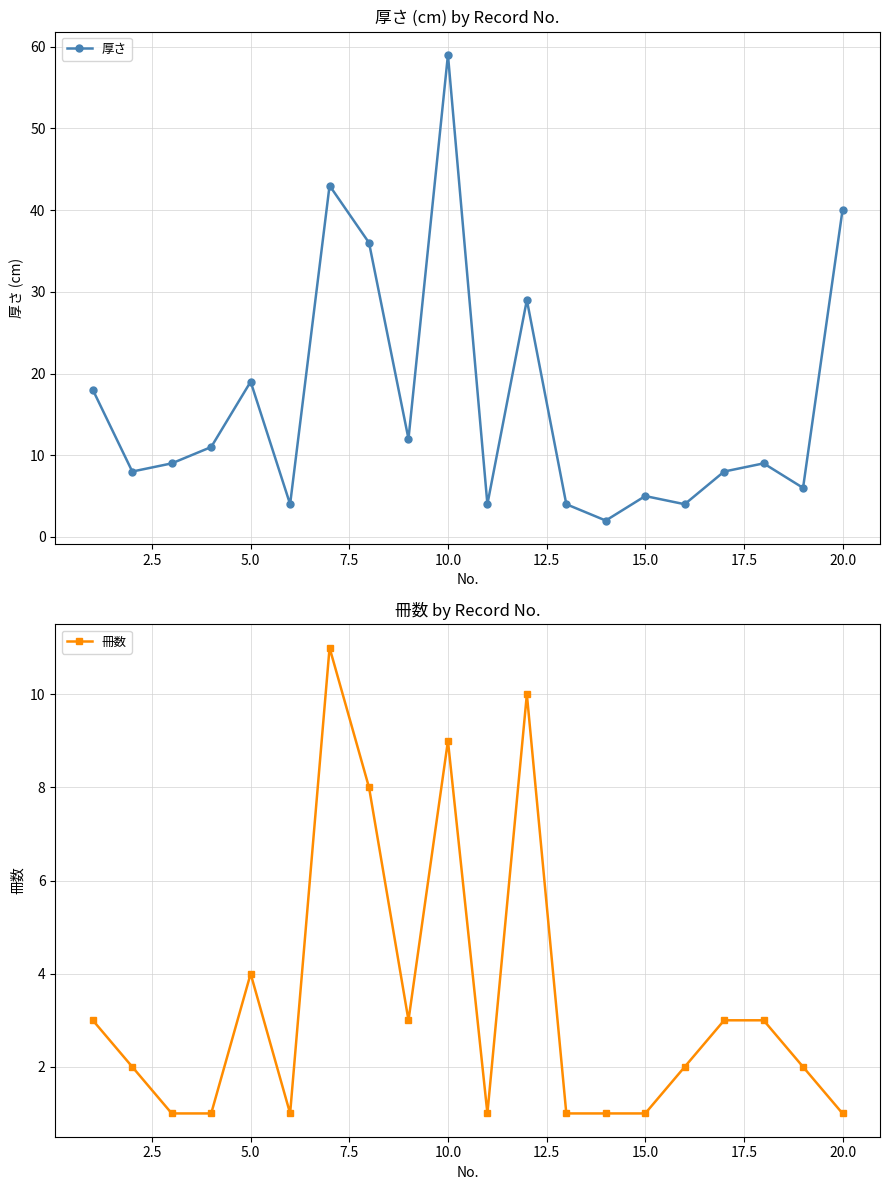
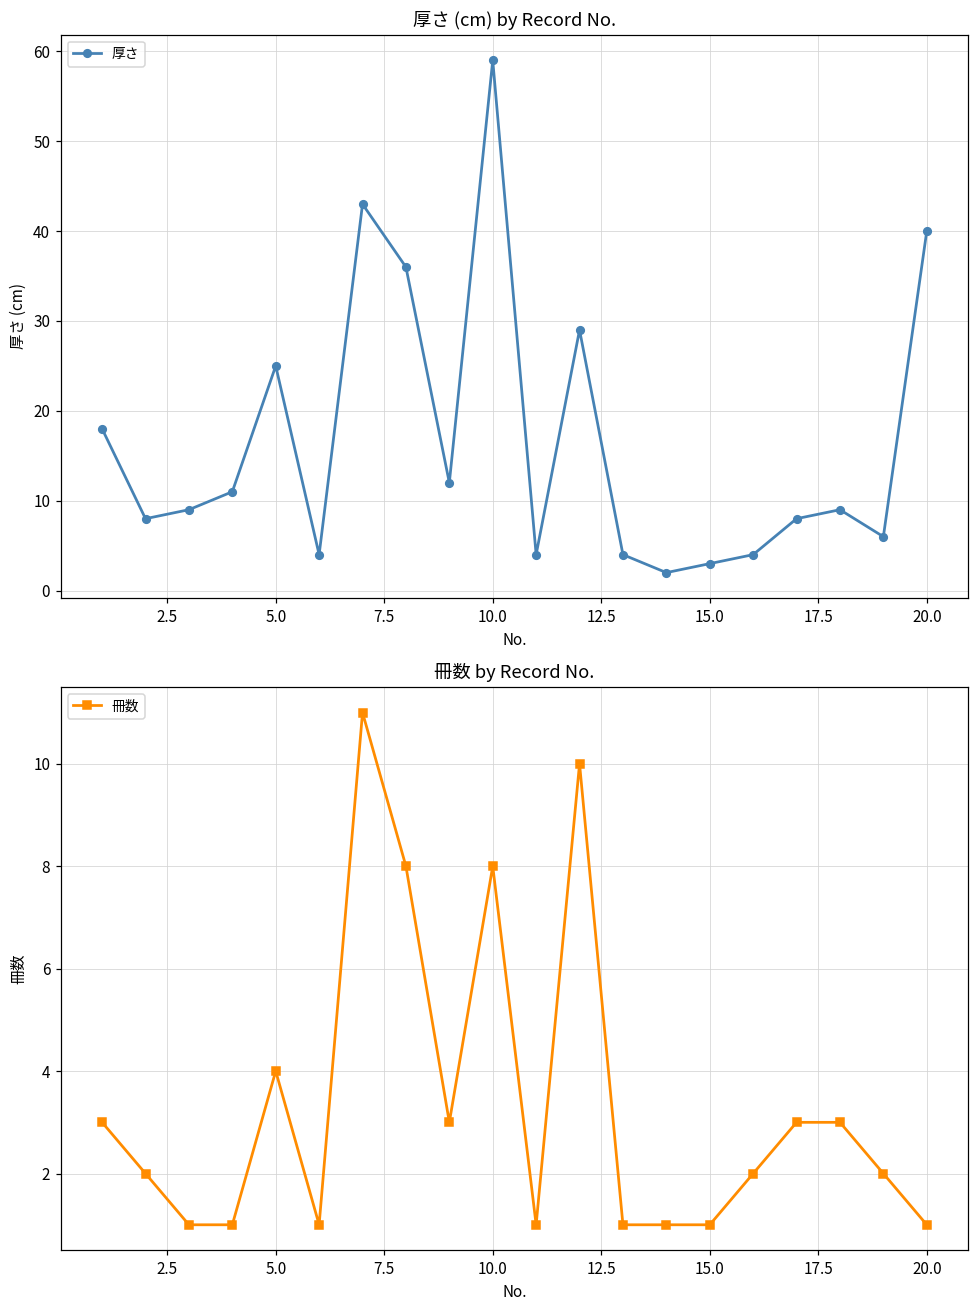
  {
    "厚さ (cm) by Record No.": {
-     "5.0": 19,
+     "5.0": 25,
      "10.0": 59,
-     "15.0": 5,
+     "15.0": 3,
      "20.0": 40
    },
    "冊数 by Record No.": {
      "5.0": 4,
-     "10.0": 9,
+     "10.0": 8,
      "15.0": 1,
      "20.0": 1
    }
  }
